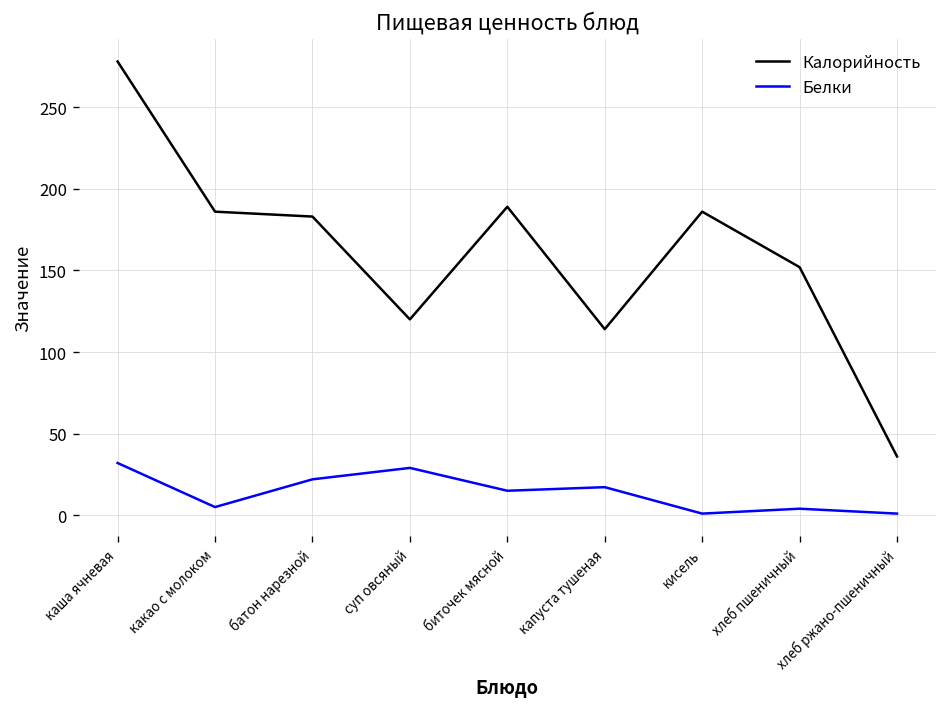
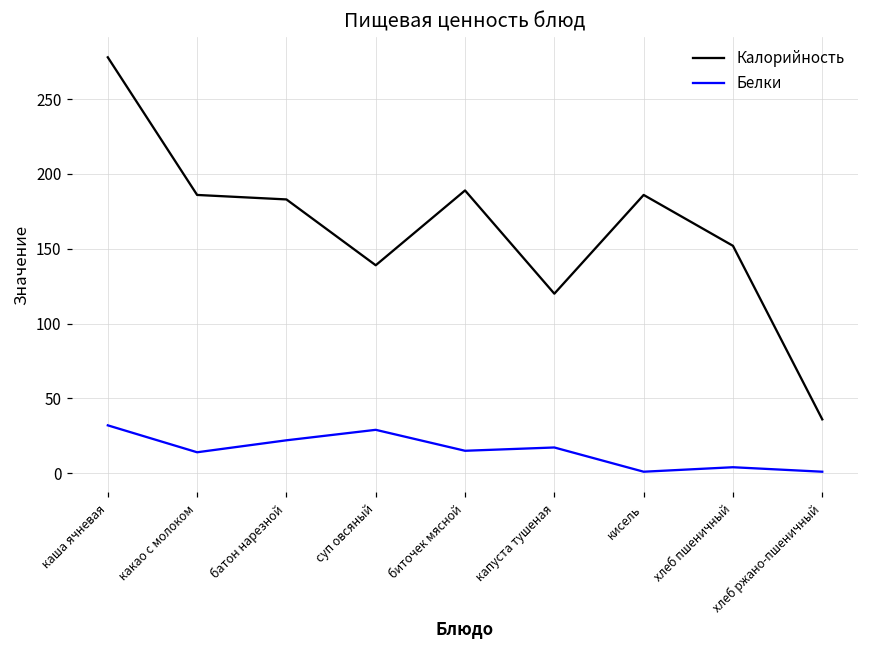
  {
    "Калорийность": {
      "каша ячневая": 278,
      "какао с молоком": 186,
      "батон нарезной": 183,
-     "суп овсяный": 120,
+     "суп овсяный": 139,
      "биточек мясной": 189,
-     "капуста тушеная": 114,
+     "капуста тушеная": 120,
      "кисель": 186,
      "хлеб пшеничный": 152,
      "хлеб ржано-пшеничный": 36
    },
    "Белки": {
      "каша ячневая": 32,
-     "какао с молоком": 5,
+     "какао с молоком": 14,
      "батон нарезной": 22,
      "суп овсяный": 29,
      "биточек мясной": 15,
      "капуста тушеная": 17,
      "кисель": 1,
      "хлеб пшеничный": 4,
      "хлеб ржано-пшеничный": 1
    }
  }
